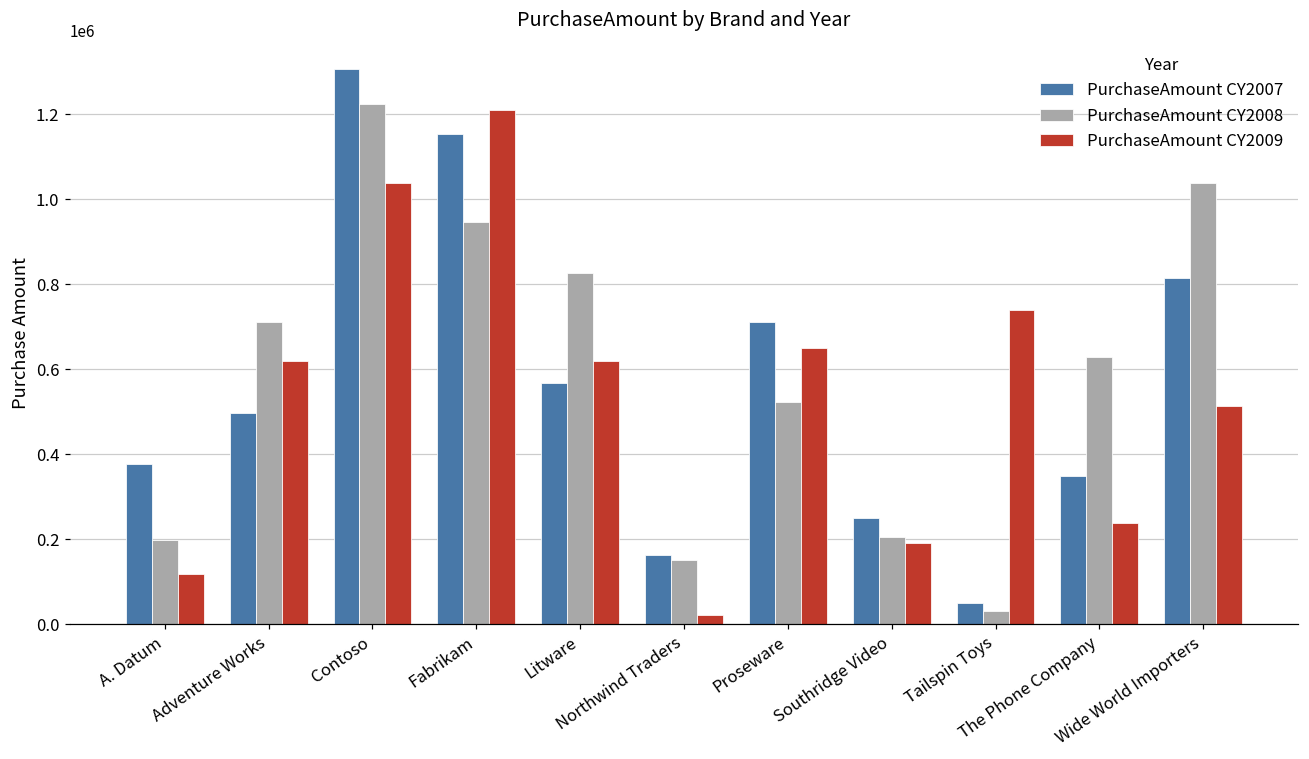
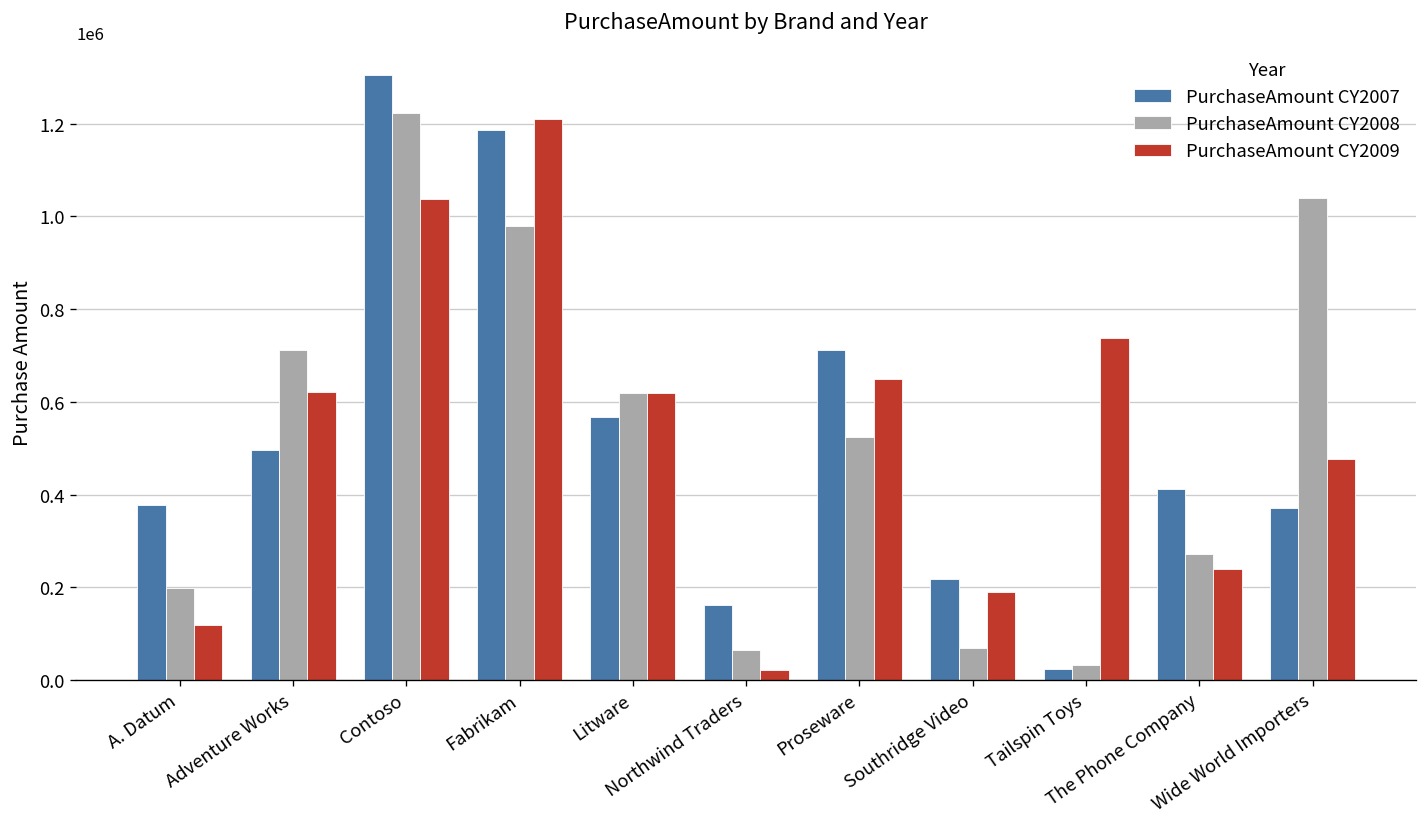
  {
    "PurchaseAmount CY2007": {
      "A. Datum": 380000,
      "Adventure Works": 500000,
      "Contoso": 1310000,
-     "Fabrikam": 1150000,
+     "Fabrikam": 1190000,
      "Litware": 570000,
      "Northwind Traders": 160000,
      "Proseware": 710000,
-     "Southridge Video": 250000,
-     "Tailspin Toys": 50000,
-     "The Phone Company": 350000,
-     "Wide World Importers": 810000
+     "Southridge Video": 220000,
+     "Tailspin Toys": 20000,
+     "The Phone Company": 410000,
+     "Wide World Importers": 370000
    },
    "PurchaseAmount CY2008": {
      "A. Datum": 200000,
      "Adventure Works": 710000,
      "Contoso": 1220000,
-     "Fabrikam": 950000,
-     "Litware": 830000,
-     "Northwind Traders": 150000,
+     "Fabrikam": 980000,
+     "Litware": 620000,
+     "Northwind Traders": 70000,
      "Proseware": 520000,
-     "Southridge Video": 210000,
+     "Southridge Video": 70000,
      "Tailspin Toys": 30000,
-     "The Phone Company": 630000,
+     "The Phone Company": 270000,
      "Wide World Importers": 1040000
    },
    "PurchaseAmount CY2009": {
      "A. Datum": 120000,
      "Adventure Works": 620000,
      "Contoso": 1040000,
      "Fabrikam": 1210000,
      "Litware": 620000,
      "Northwind Traders": 20000,
      "Proseware": 650000,
      "Southridge Video": 190000,
      "Tailspin Toys": 740000,
      "The Phone Company": 240000,
-     "Wide World Importers": 510000
+     "Wide World Importers": 480000
    }
  }
